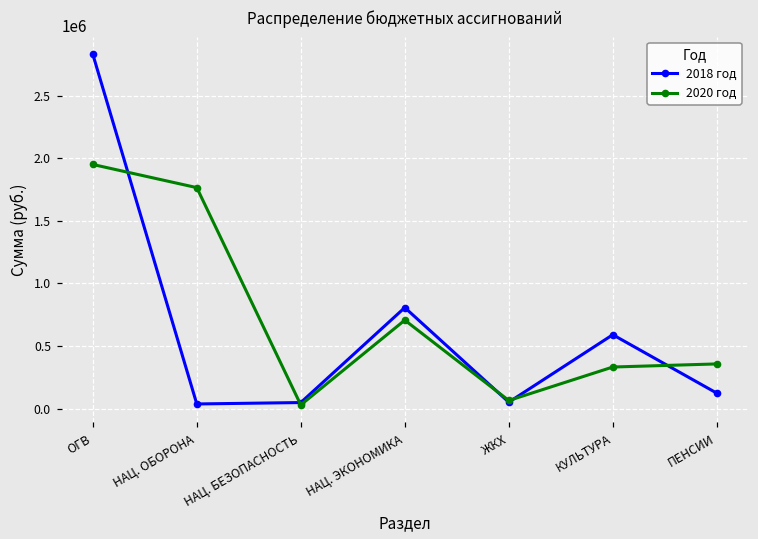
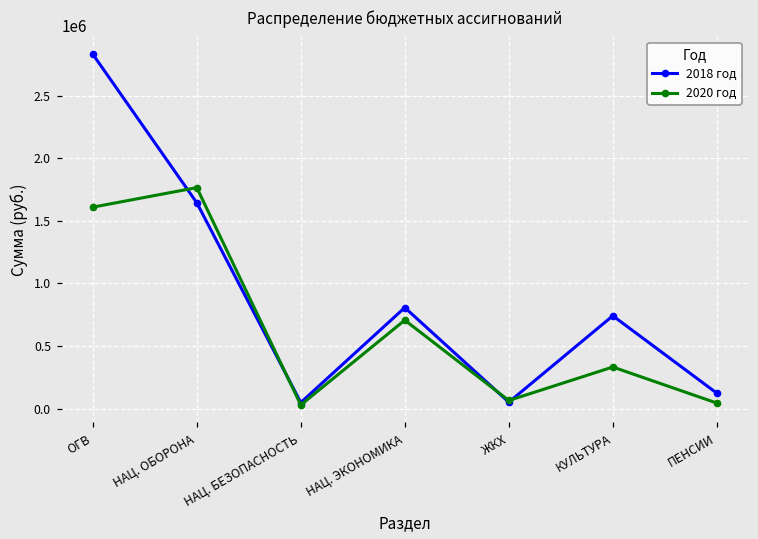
  {
    "2018 год": {
      "ОГВ": 2830000,
-     "НАЦ. ОБОРОНА": 40000,
+     "НАЦ. ОБОРОНА": 1640000,
      "НАЦ. ЭКОНОМИКА": 810000,
-     "КУЛЬТУРА": 590000,
+     "КУЛЬТУРА": 740000,
      "ПЕНСИИ": 120000
    },
    "2020 год": {
-     "ОГВ": 1950000,
+     "ОГВ": 1610000,
      "НАЦ. ОБОРОНА": 1770000,
      "НАЦ. ЭКОНОМИКА": 710000,
      "КУЛЬТУРА": 330000,
-     "ПЕНСИИ": 360000
+     "ПЕНСИИ": 50000
    }
  }
